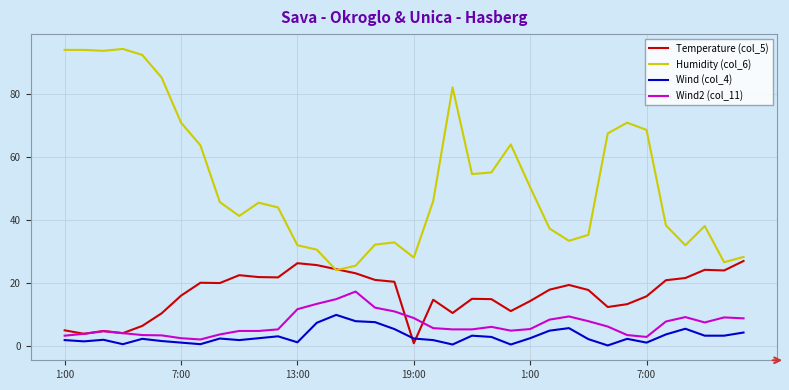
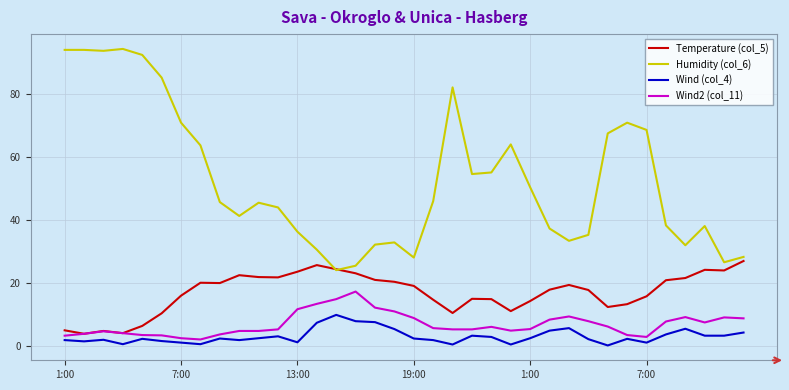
  {
    "Temperature (col_5)": {
-     "13:00": 26,
-     "19:00": 1
+     "13:00": 24,
+     "19:00": 19
    },
    "Humidity (col_6)": {
-     "13:00": 32,
+     "13:00": 36,
      "19:00": 28
    },
    "Wind (col_4)": {
      "13:00": 1,
      "19:00": 3
    },
    "Wind2 (col_11)": {
      "13:00": 12,
      "19:00": 9
    }
  }
